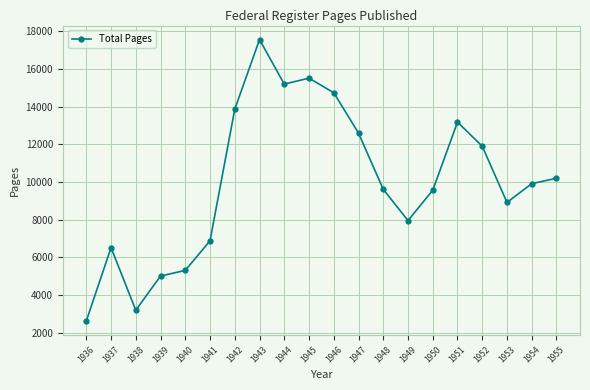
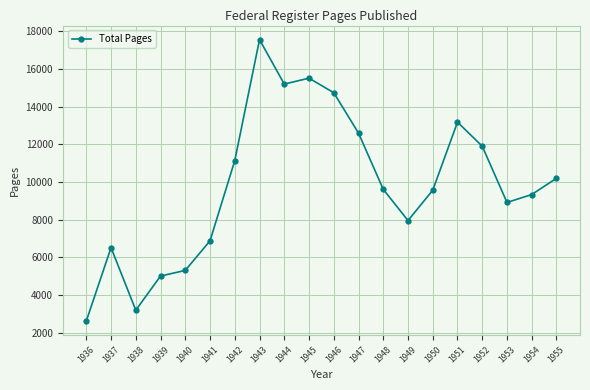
  {
    "1936": 2600,
    "1937": 6500,
    "1938": 3200,
    "1939": 5000,
    "1940": 5300,
    "1941": 6900,
-   "1942": 13900,
+   "1942": 11100,
    "1943": 17600,
    "1944": 15200,
    "1945": 15500,
    "1946": 14700,
    "1947": 12600,
    "1948": 9600,
    "1949": 8000,
    "1950": 9600,
    "1951": 13200,
    "1952": 11900,
    "1953": 8900,
-   "1954": 9900,
+   "1954": 9300,
    "1955": 10200
  }
